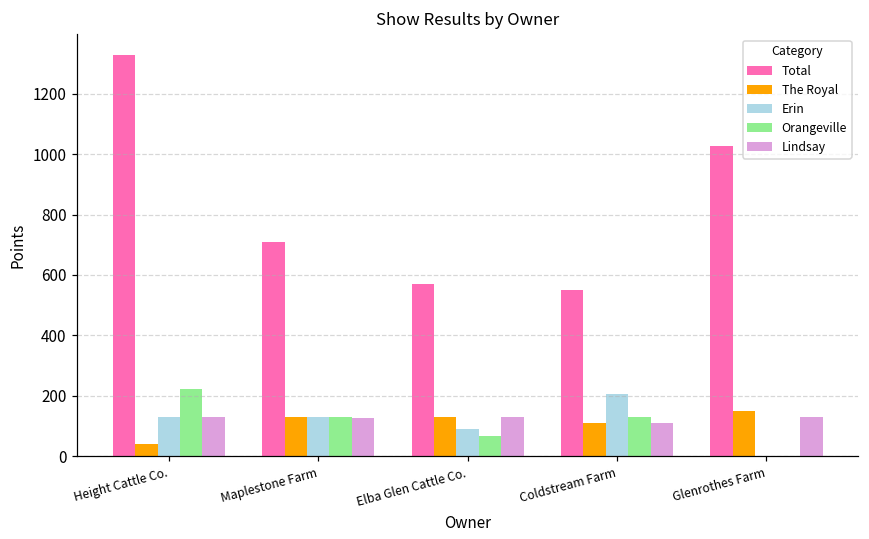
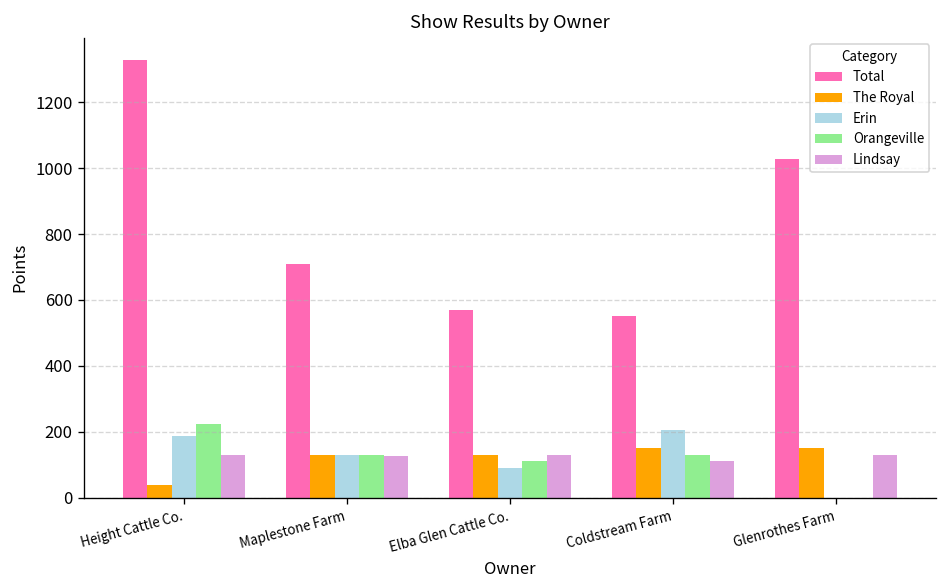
  {
    "Total": {
      "Height Cattle Co.": 1330,
      "Maplestone Farm": 710,
      "Elba Glen Cattle Co.": 570,
      "Coldstream Farm": 550,
      "Glenrothes Farm": 1030
    },
    "The Royal": {
      "Height Cattle Co.": 40,
      "Maplestone Farm": 130,
      "Elba Glen Cattle Co.": 130,
-     "Coldstream Farm": 110,
+     "Coldstream Farm": 150,
      "Glenrothes Farm": 150
    },
    "Erin": {
-     "Height Cattle Co.": 130,
+     "Height Cattle Co.": 190,
      "Maplestone Farm": 130,
      "Elba Glen Cattle Co.": 90,
      "Coldstream Farm": 210,
      "Glenrothes Farm": 0
    },
    "Orangeville": {
      "Height Cattle Co.": 220,
      "Maplestone Farm": 130,
-     "Elba Glen Cattle Co.": 70,
+     "Elba Glen Cattle Co.": 110,
      "Coldstream Farm": 130,
      "Glenrothes Farm": 0
    },
    "Lindsay": {
      "Height Cattle Co.": 130,
      "Maplestone Farm": 130,
      "Elba Glen Cattle Co.": 130,
      "Coldstream Farm": 110,
      "Glenrothes Farm": 130
    }
  }
